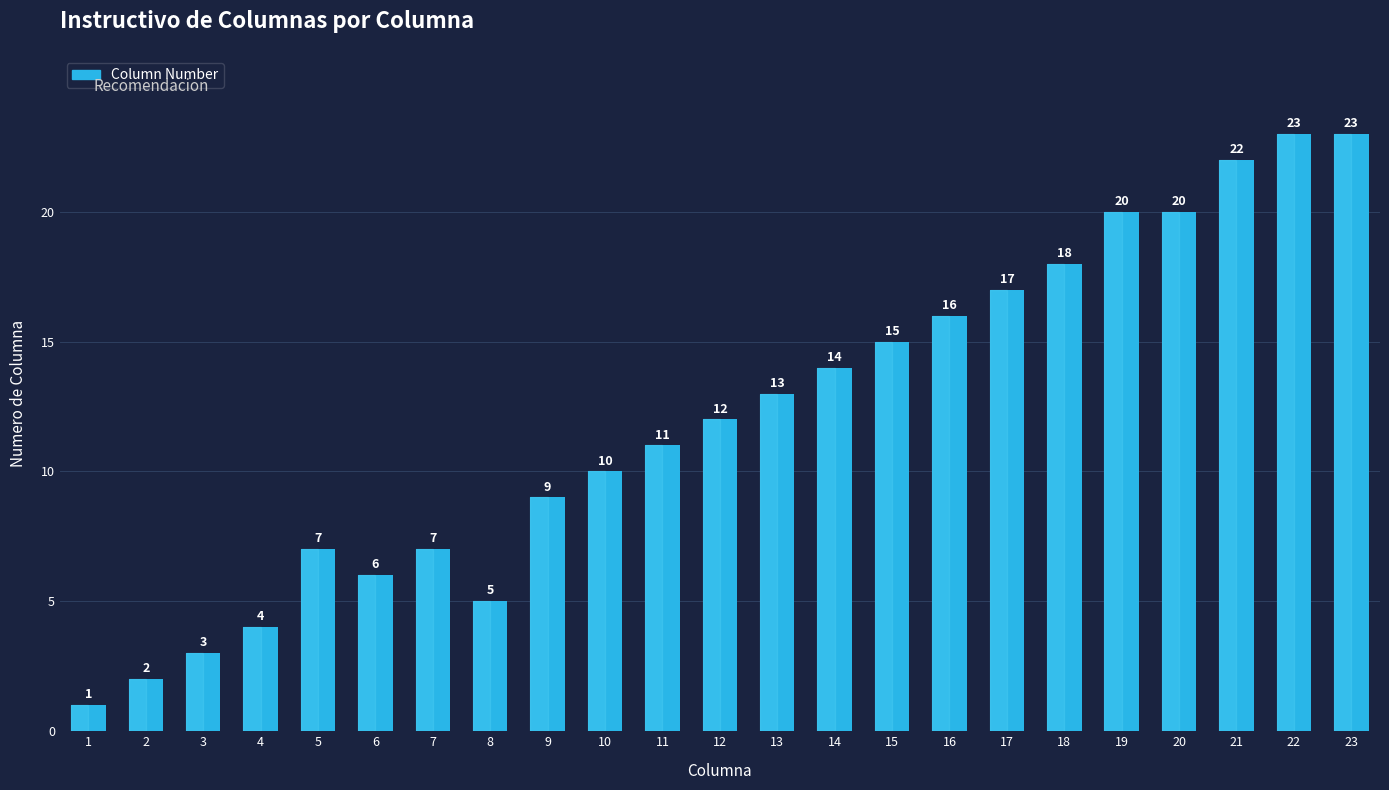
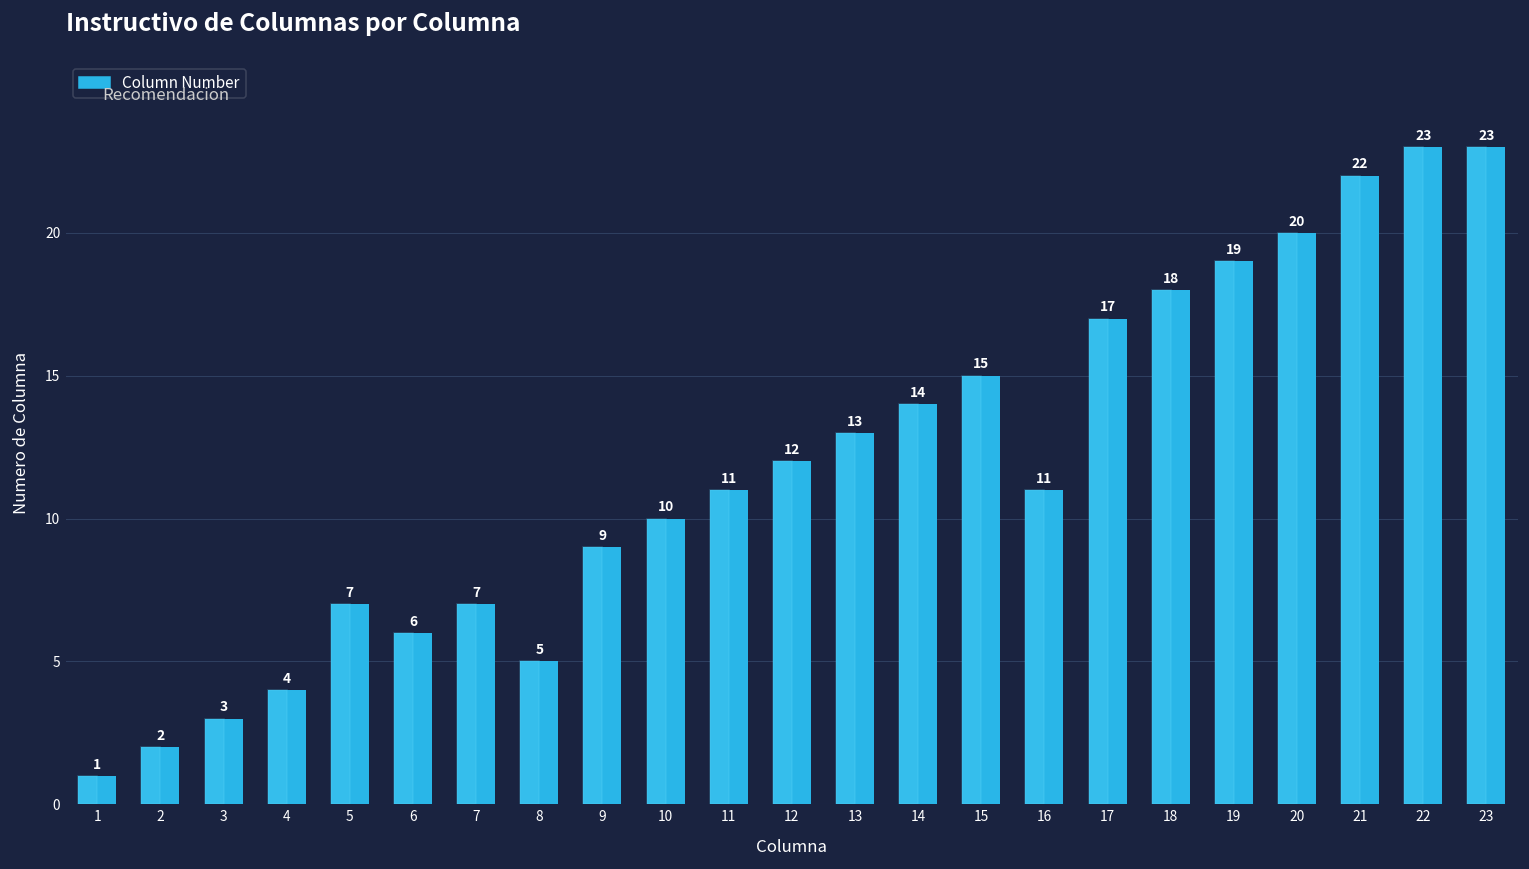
  {
    "1": 1,
    "2": 2,
    "3": 3,
    "4": 4,
    "5": 7,
    "6": 6,
    "7": 7,
    "8": 5,
    "9": 9,
    "10": 10,
    "11": 11,
    "12": 12,
    "13": 13,
    "14": 14,
    "15": 15,
-   "16": 16,
+   "16": 11,
    "17": 17,
    "18": 18,
-   "19": 20,
+   "19": 19,
    "20": 20,
    "21": 22,
    "22": 23,
    "23": 23
  }
